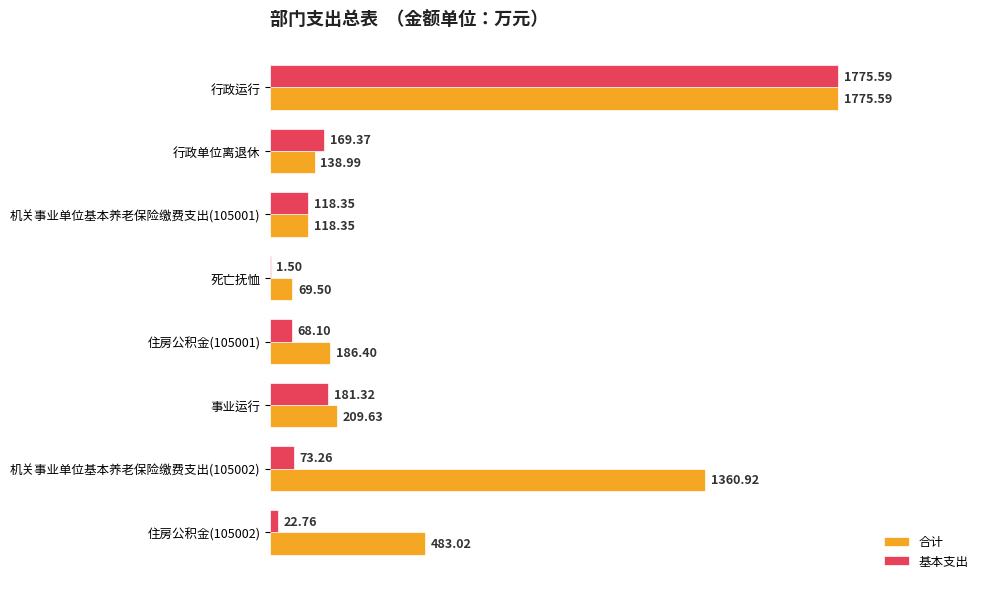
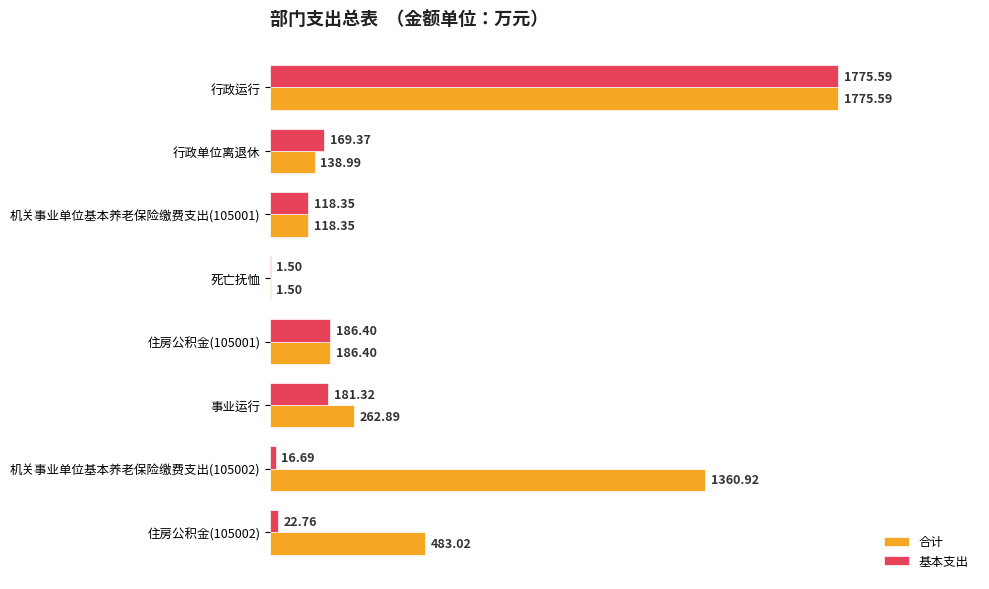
  {
    "合计": {
      "行政运行": 1775.59,
      "行政单位离退休": 138.99,
      "机关事业单位基本养老保险缴费支出(105001)": 118.35,
-     "死亡抚恤": 69.50,
+     "死亡抚恤": 1.50,
      "住房公积金(105001)": 186.40,
-     "事业运行": 209.63,
+     "事业运行": 262.89,
      "机关事业单位基本养老保险缴费支出(105002)": 1360.92,
      "住房公积金(105002)": 483.02
    },
    "基本支出": {
      "行政运行": 1775.59,
      "行政单位离退休": 169.37,
      "机关事业单位基本养老保险缴费支出(105001)": 118.35,
      "死亡抚恤": 1.50,
-     "住房公积金(105001)": 68.10,
+     "住房公积金(105001)": 186.40,
      "事业运行": 181.32,
-     "机关事业单位基本养老保险缴费支出(105002)": 73.26,
+     "机关事业单位基本养老保险缴费支出(105002)": 16.69,
      "住房公积金(105002)": 22.76
    }
  }
